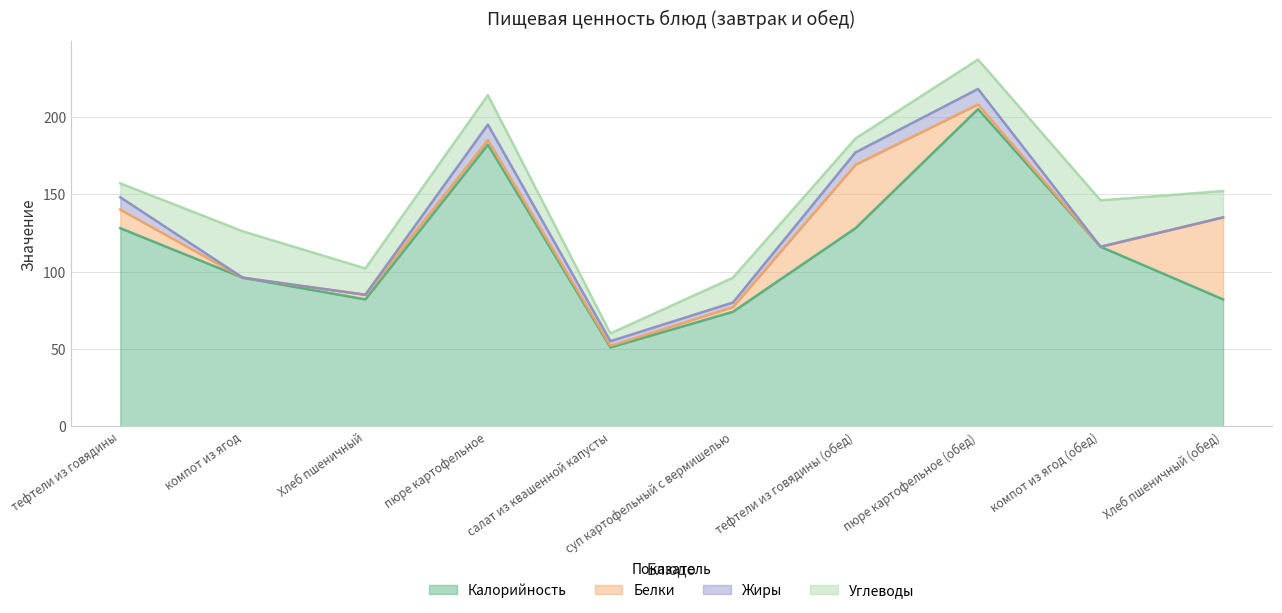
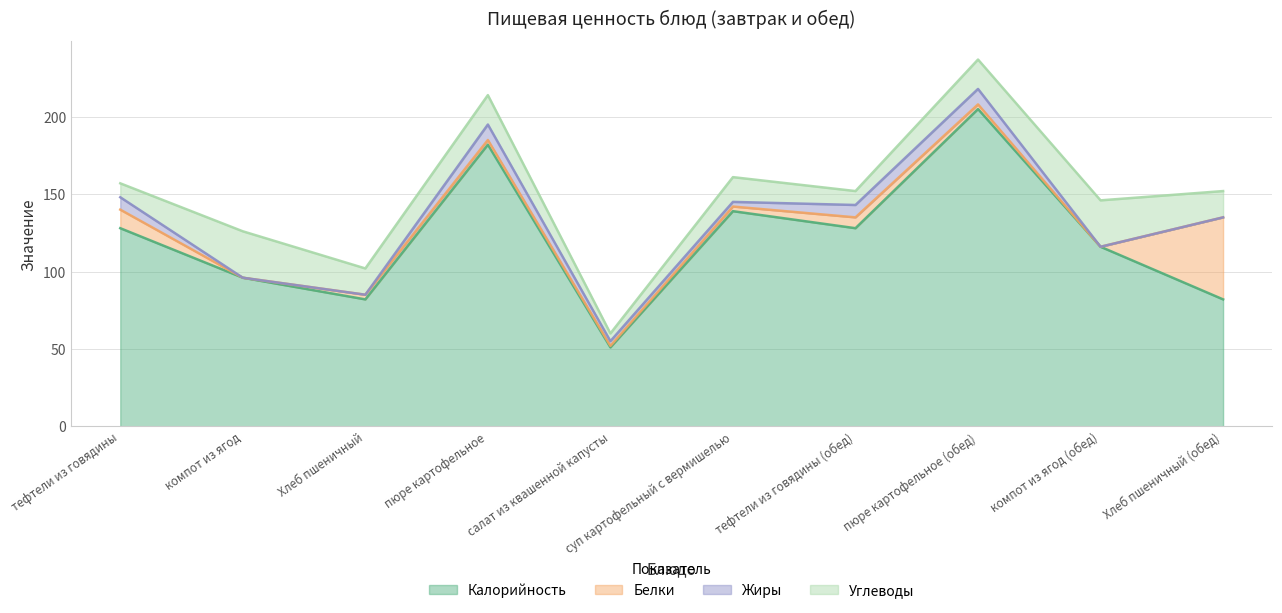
  {
    "Калорийность": {
      "тефтели из говядины": 128,
      "Хлеб пшеничный": 82,
      "пюре картофельное": 182,
-     "суп картофельный с вермишелью": 74,
+     "суп картофельный с вермишелью": 139,
      "тефтели из говядины (обед)": 128,
      "пюре картофельное (обед)": 205,
      "Хлеб пшеничный (обед)": 82
    },
    "Белки": {
      "тефтели из говядины": 12,
      "пюре картофельное": 3,
      "суп картофельный с вермишелью": 3,
-     "тефтели из говядины (обед)": 41,
+     "тефтели из говядины (обед)": 7,
      "пюре картофельное (обед)": 3
    }
  }
